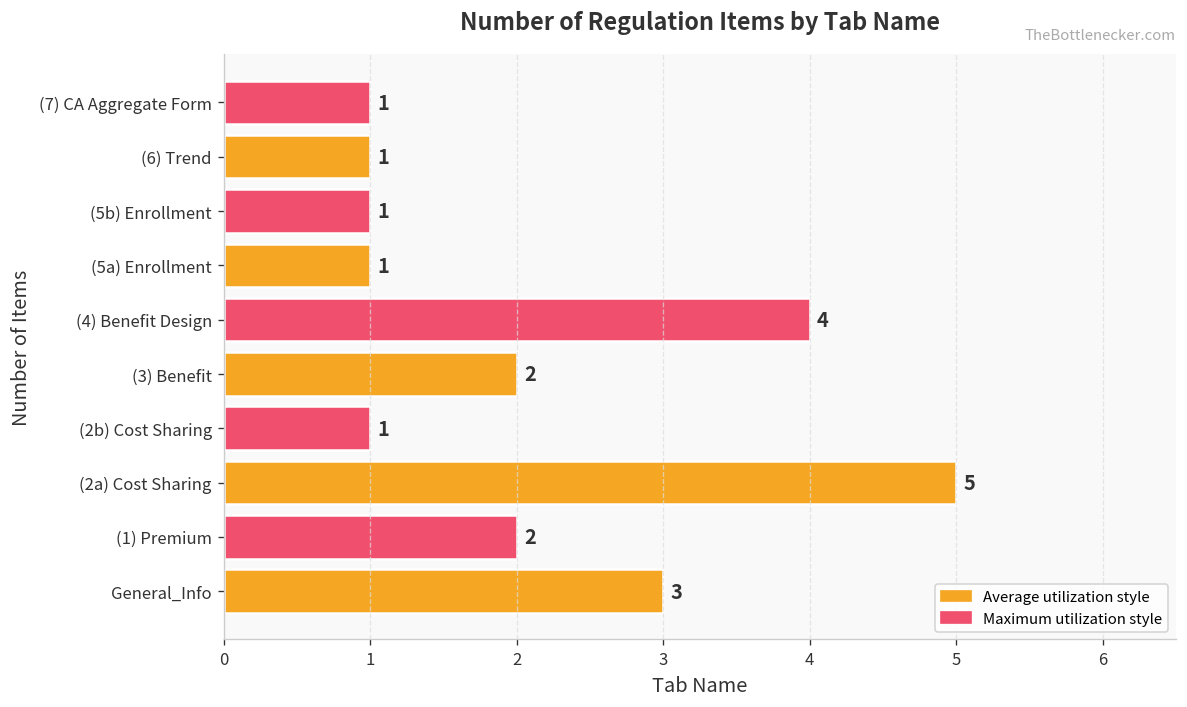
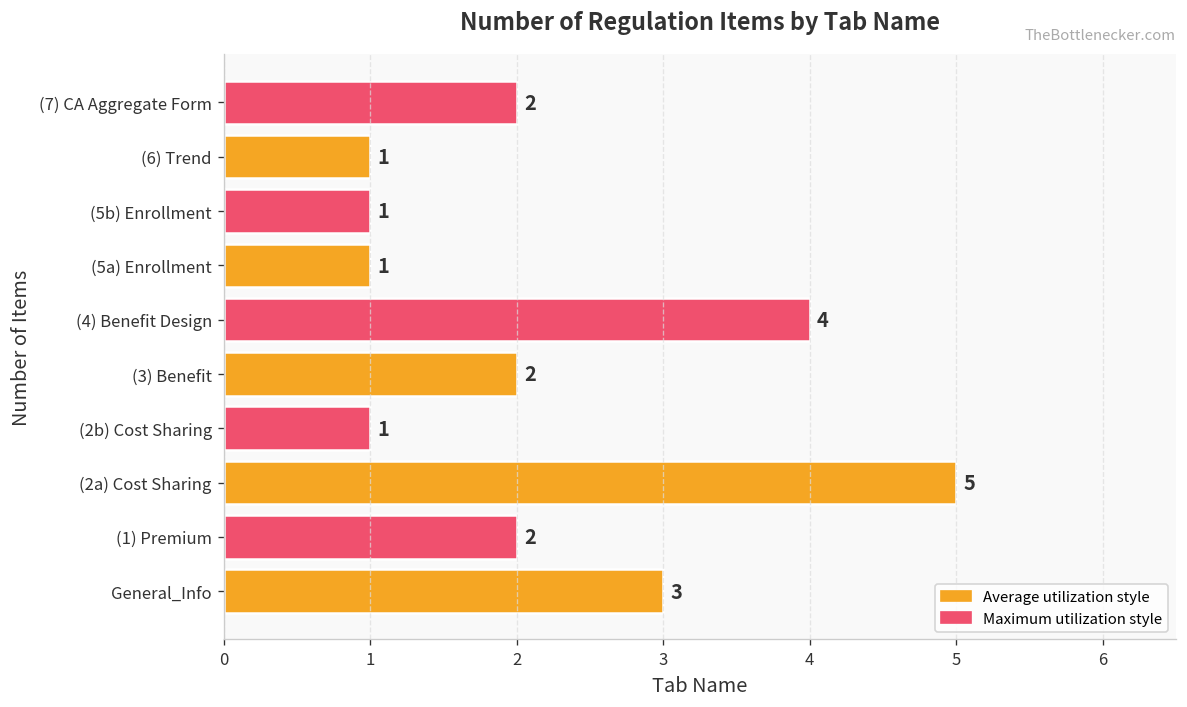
  {
-   "(7) CA Aggregate Form": 1,
+   "(7) CA Aggregate Form": 2,
    "(6) Trend": 1,
    "(5b) Enrollment": 1,
    "(5a) Enrollment": 1,
    "(4) Benefit Design": 4,
    "(3) Benefit": 2,
    "(2b) Cost Sharing": 1,
    "(2a) Cost Sharing": 5,
    "(1) Premium": 2,
    "General_Info": 3
  }
